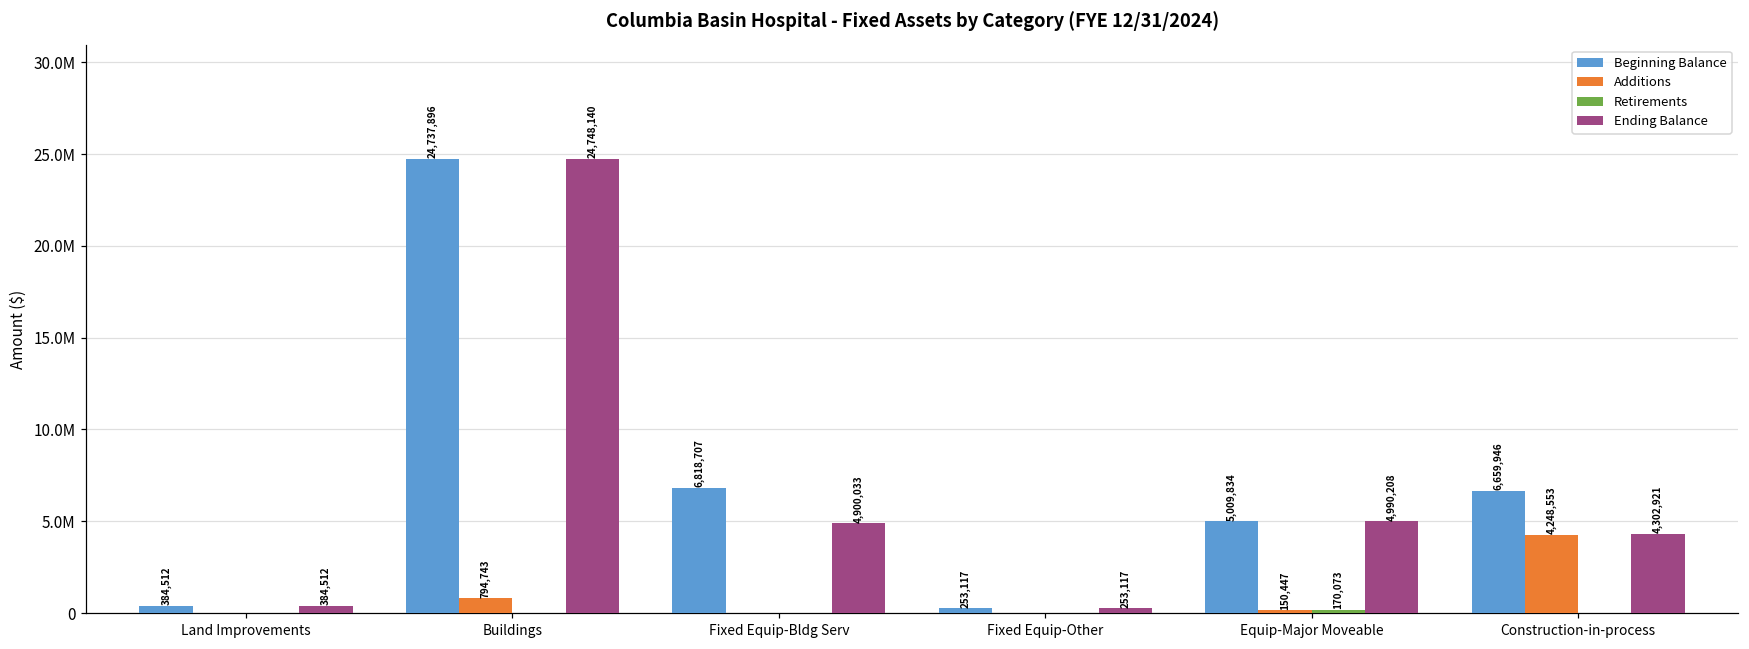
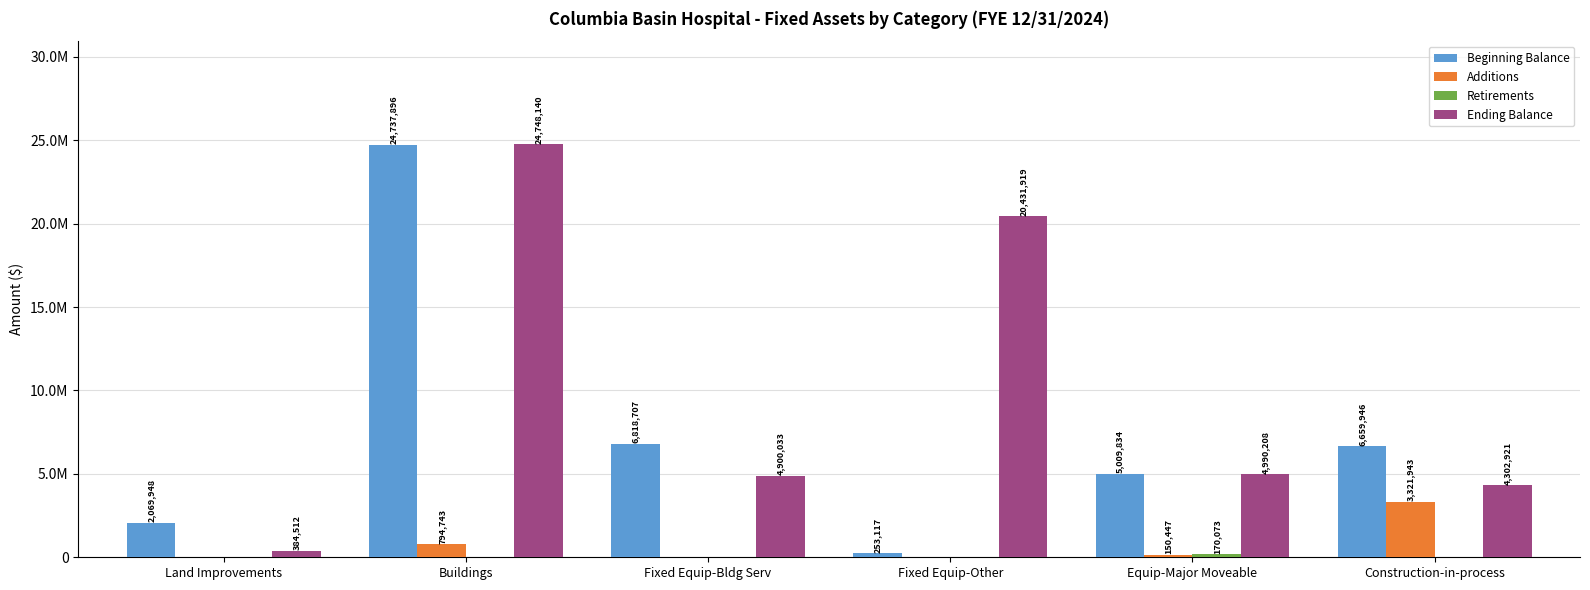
  {
    "Beginning Balance": {
-     "Land Improvements": "384,512",
+     "Land Improvements": "2,069,948",
      "Buildings": "24,737,896",
      "Fixed Equip-Bldg Serv": "6,818,707",
      "Fixed Equip-Other": "253,117",
      "Equip-Major Moveable": "5,009,834",
      "Construction-in-process": "6,659,946"
    },
    "Additions": {
      "Buildings": "794,743",
      "Equip-Major Moveable": "150,447",
-     "Construction-in-process": "4,248,553"
+     "Construction-in-process": "3,321,943"
    },
    "Retirements": {
      "Equip-Major Moveable": "170,073"
    },
    "Ending Balance": {
      "Land Improvements": "384,512",
      "Buildings": "24,748,140",
      "Fixed Equip-Bldg Serv": "4,900,033",
-     "Fixed Equip-Other": "253,117",
+     "Fixed Equip-Other": "20,431,919",
      "Equip-Major Moveable": "4,990,208",
      "Construction-in-process": "4,302,921"
    }
  }
